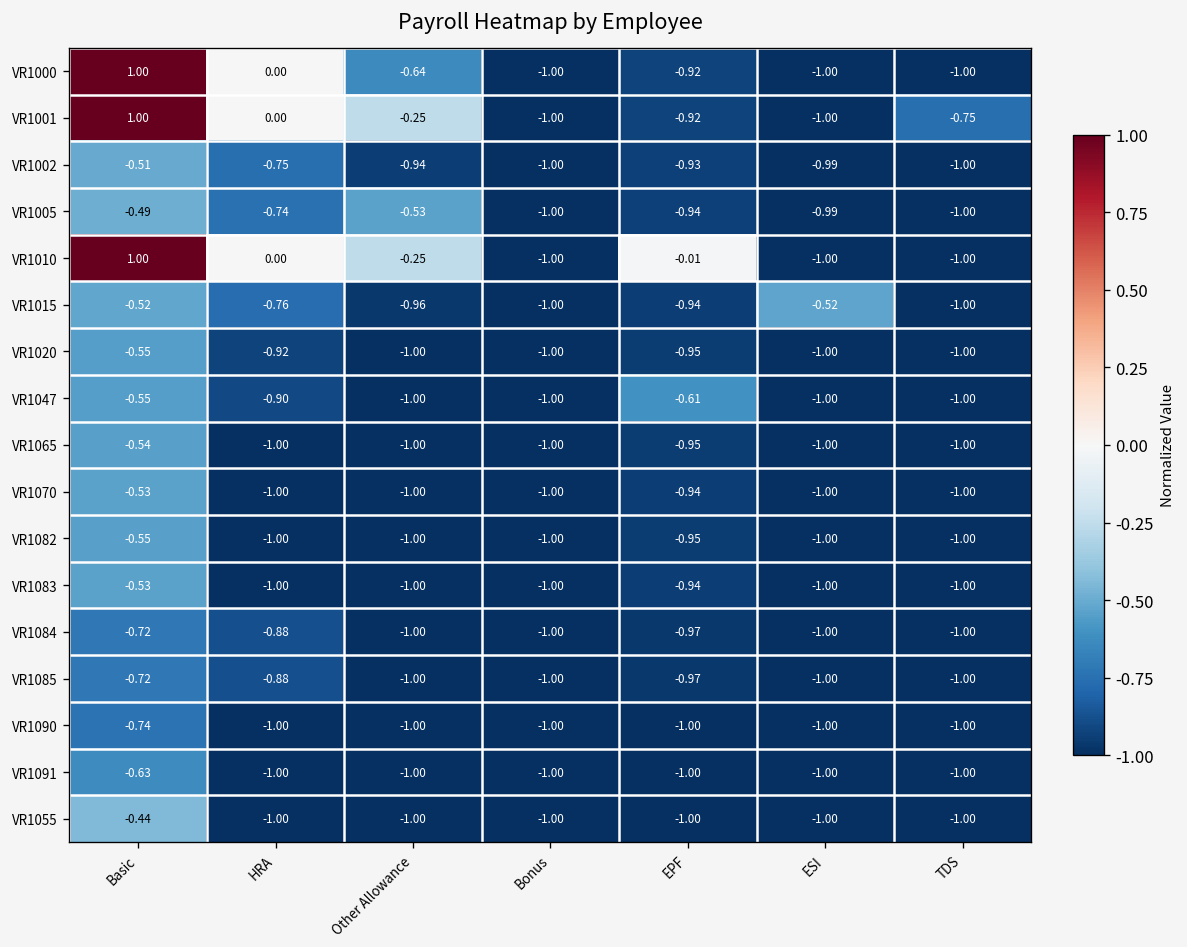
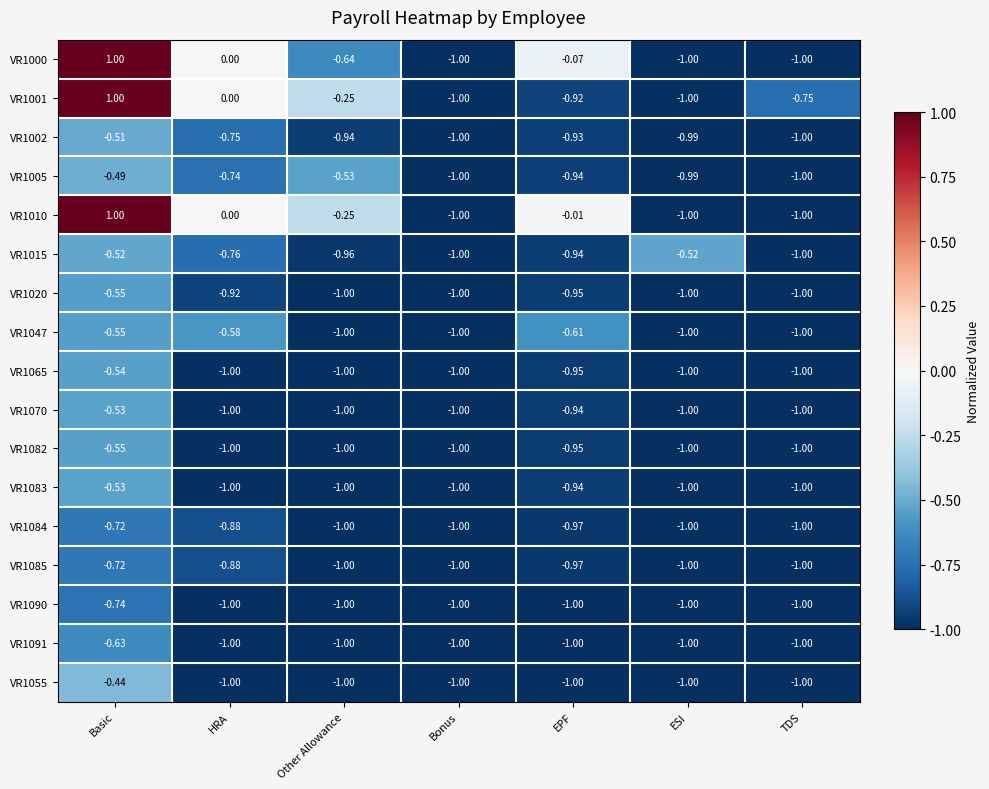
  {
    "VR1000": {
      "Basic": 1.00,
      "HRA": 0.00,
      "Other Allowance": -0.64,
      "Bonus": -1.00,
-     "EPF": -0.92,
+     "EPF": -0.07,
      "ESI": -1.00,
      "TDS": -1.00
    },
    "VR1001": {
      "Basic": 1.00,
      "HRA": 0.00,
      "Other Allowance": -0.25,
      "Bonus": -1.00,
      "EPF": -0.92,
      "ESI": -1.00,
      "TDS": -0.75
    },
    "VR1002": {
      "Basic": -0.51,
      "HRA": -0.75,
      "Other Allowance": -0.94,
      "Bonus": -1.00,
      "EPF": -0.93,
      "ESI": -0.99,
      "TDS": -1.00
    },
    "VR1005": {
      "Basic": -0.49,
      "HRA": -0.74,
      "Other Allowance": -0.53,
      "Bonus": -1.00,
      "EPF": -0.94,
      "ESI": -0.99,
      "TDS": -1.00
    },
    "VR1010": {
      "Basic": 1.00,
      "HRA": 0.00,
      "Other Allowance": -0.25,
      "Bonus": -1.00,
      "EPF": -0.01,
      "ESI": -1.00,
      "TDS": -1.00
    },
    "VR1015": {
      "Basic": -0.52,
      "HRA": -0.76,
      "Other Allowance": -0.96,
      "Bonus": -1.00,
      "EPF": -0.94,
      "ESI": -0.52,
      "TDS": -1.00
    },
    "VR1020": {
      "Basic": -0.55,
      "HRA": -0.92,
      "Other Allowance": -1.00,
      "Bonus": -1.00,
      "EPF": -0.95,
      "ESI": -1.00,
      "TDS": -1.00
    },
    "VR1047": {
      "Basic": -0.55,
-     "HRA": -0.90,
+     "HRA": -0.58,
      "Other Allowance": -1.00,
      "Bonus": -1.00,
      "EPF": -0.61,
      "ESI": -1.00,
      "TDS": -1.00
    },
    "VR1065": {
      "Basic": -0.54,
      "HRA": -1.00,
      "Other Allowance": -1.00,
      "Bonus": -1.00,
      "EPF": -0.95,
      "ESI": -1.00,
      "TDS": -1.00
    },
    "VR1070": {
      "Basic": -0.53,
      "HRA": -1.00,
      "Other Allowance": -1.00,
      "Bonus": -1.00,
      "EPF": -0.94,
      "ESI": -1.00,
      "TDS": -1.00
    },
    "VR1082": {
      "Basic": -0.55,
      "HRA": -1.00,
      "Other Allowance": -1.00,
      "Bonus": -1.00,
      "EPF": -0.95,
      "ESI": -1.00,
      "TDS": -1.00
    },
    "VR1083": {
      "Basic": -0.53,
      "HRA": -1.00,
      "Other Allowance": -1.00,
      "Bonus": -1.00,
      "EPF": -0.94,
      "ESI": -1.00,
      "TDS": -1.00
    },
    "VR1084": {
      "Basic": -0.72,
      "HRA": -0.88,
      "Other Allowance": -1.00,
      "Bonus": -1.00,
      "EPF": -0.97,
      "ESI": -1.00,
      "TDS": -1.00
    },
    "VR1085": {
      "Basic": -0.72,
      "HRA": -0.88,
      "Other Allowance": -1.00,
      "Bonus": -1.00,
      "EPF": -0.97,
      "ESI": -1.00,
      "TDS": -1.00
    },
    "VR1090": {
      "Basic": -0.74,
      "HRA": -1.00,
      "Other Allowance": -1.00,
      "Bonus": -1.00,
      "EPF": -1.00,
      "ESI": -1.00,
      "TDS": -1.00
    },
    "VR1091": {
      "Basic": -0.63,
      "HRA": -1.00,
      "Other Allowance": -1.00,
      "Bonus": -1.00,
      "EPF": -1.00,
      "ESI": -1.00,
      "TDS": -1.00
    },
    "VR1055": {
      "Basic": -0.44,
      "HRA": -1.00,
      "Other Allowance": -1.00,
      "Bonus": -1.00,
      "EPF": -1.00,
      "ESI": -1.00,
      "TDS": -1.00
    }
  }
